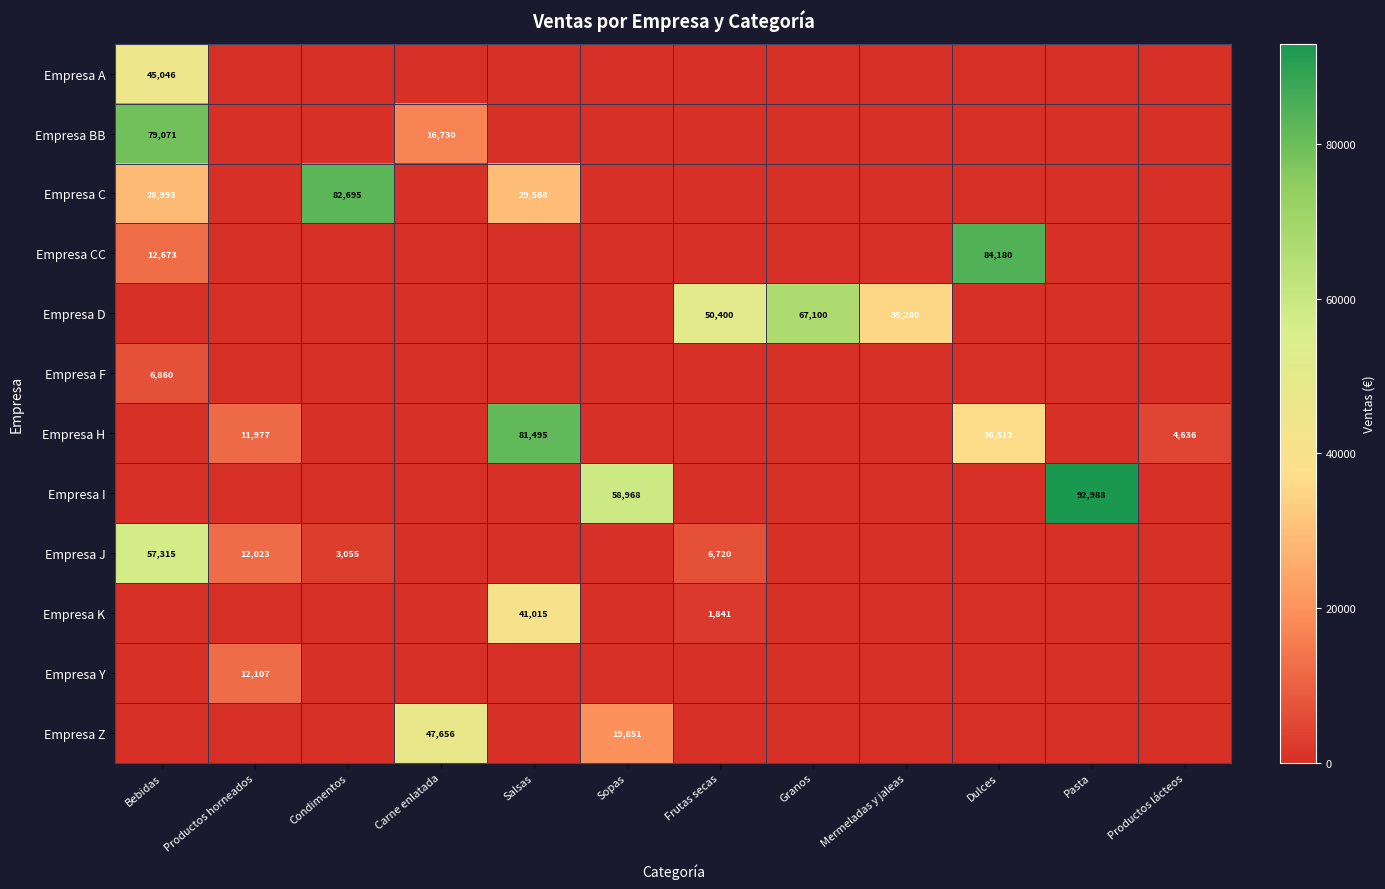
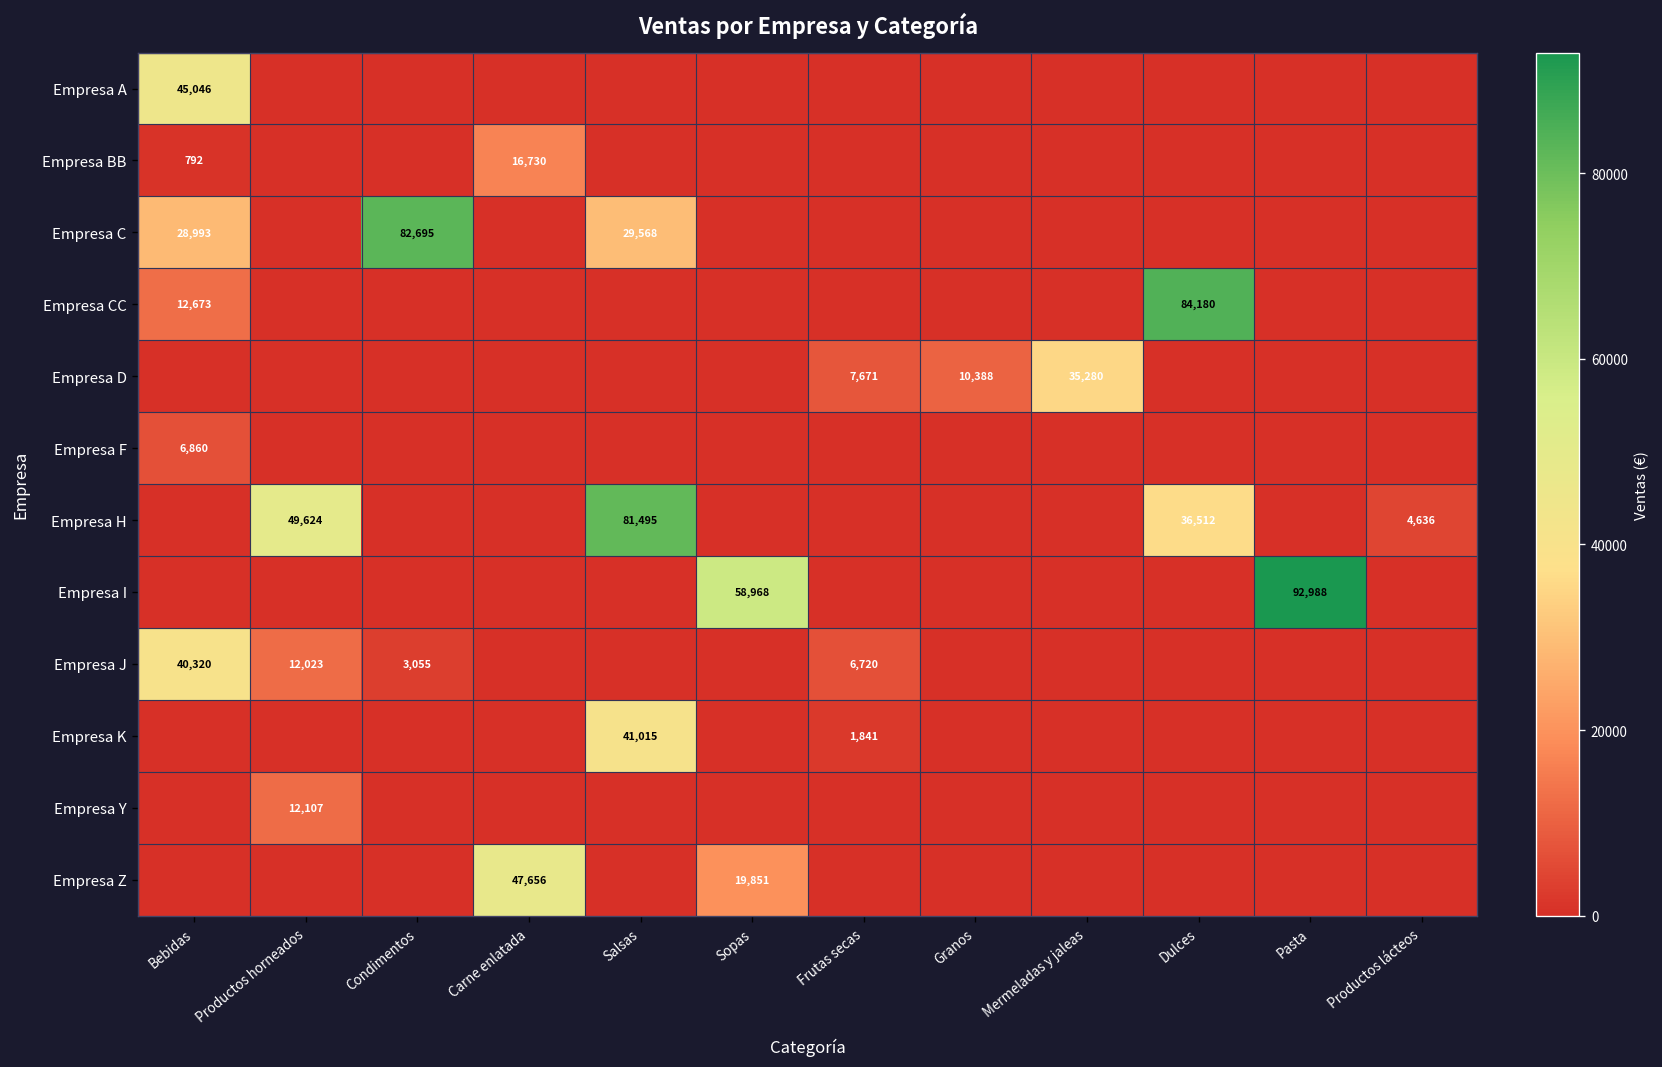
  {
    "Empresa A": {
      "Bebidas": "45,046"
    },
    "Empresa BB": {
-     "Bebidas": "79,071",
+     "Bebidas": "792",
      "Carne enlatada": "16,730"
    },
    "Empresa C": {
      "Bebidas": "28,993",
      "Condimentos": "82,695",
      "Salsas": "29,568"
    },
    "Empresa CC": {
      "Bebidas": "12,673",
      "Dulces": "84,180"
    },
    "Empresa D": {
-     "Frutas secas": "50,400",
-     "Granos": "67,100",
+     "Frutas secas": "7,671",
+     "Granos": "10,388",
      "Mermeladas y jaleas": "35,280"
    },
    "Empresa F": {
      "Bebidas": "6,860"
    },
    "Empresa H": {
-     "Productos horneados": "11,977",
+     "Productos horneados": "49,624",
      "Salsas": "81,495",
      "Dulces": "36,512",
      "Productos lácteos": "4,636"
    },
    "Empresa I": {
      "Sopas": "58,968",
      "Pasta": "92,988"
    },
    "Empresa J": {
-     "Bebidas": "57,315",
+     "Bebidas": "40,320",
      "Productos horneados": "12,023",
      "Condimentos": "3,055",
      "Frutas secas": "6,720"
    },
    "Empresa K": {
      "Salsas": "41,015",
      "Frutas secas": "1,841"
    },
    "Empresa Y": {
      "Productos horneados": "12,107"
    },
    "Empresa Z": {
      "Carne enlatada": "47,656",
      "Sopas": "19,851"
    }
  }
